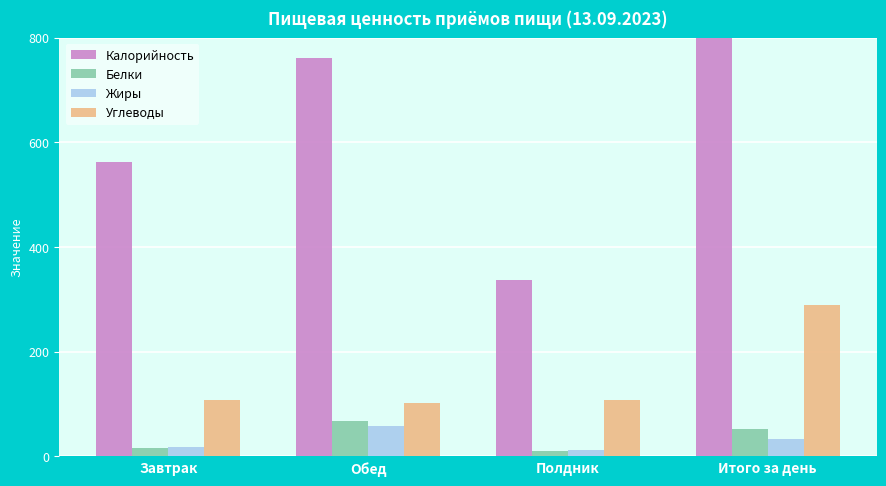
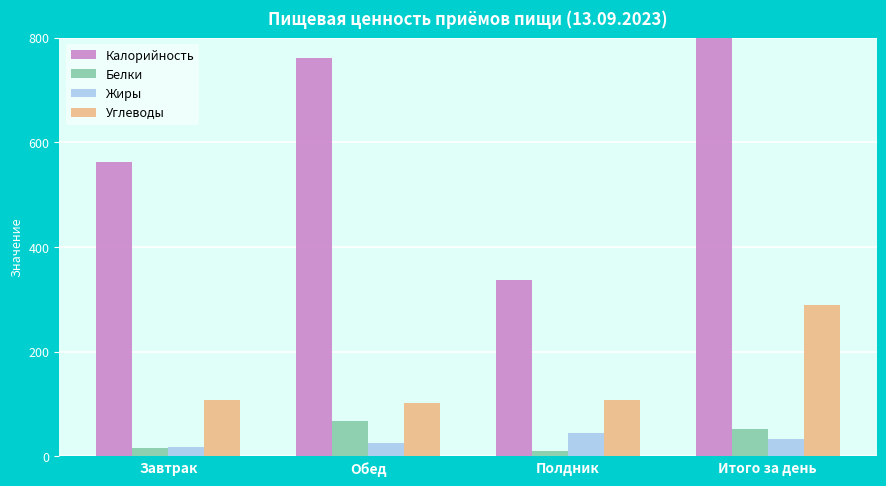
  {
    "Калорийность": {
      "Завтрак": 560,
      "Обед": 760,
      "Полдник": 340
    },
    "Белки": {
      "Завтрак": 20,
      "Обед": 70,
      "Полдник": 10,
      "Итого за день": 50
    },
    "Жиры": {
      "Завтрак": 20,
-     "Обед": 60,
-     "Полдник": 10,
+     "Обед": 30,
+     "Полдник": 40,
      "Итого за день": 30
    },
    "Углеводы": {
      "Завтрак": 110,
      "Обед": 100,
      "Полдник": 110,
      "Итого за день": 290
    }
  }
